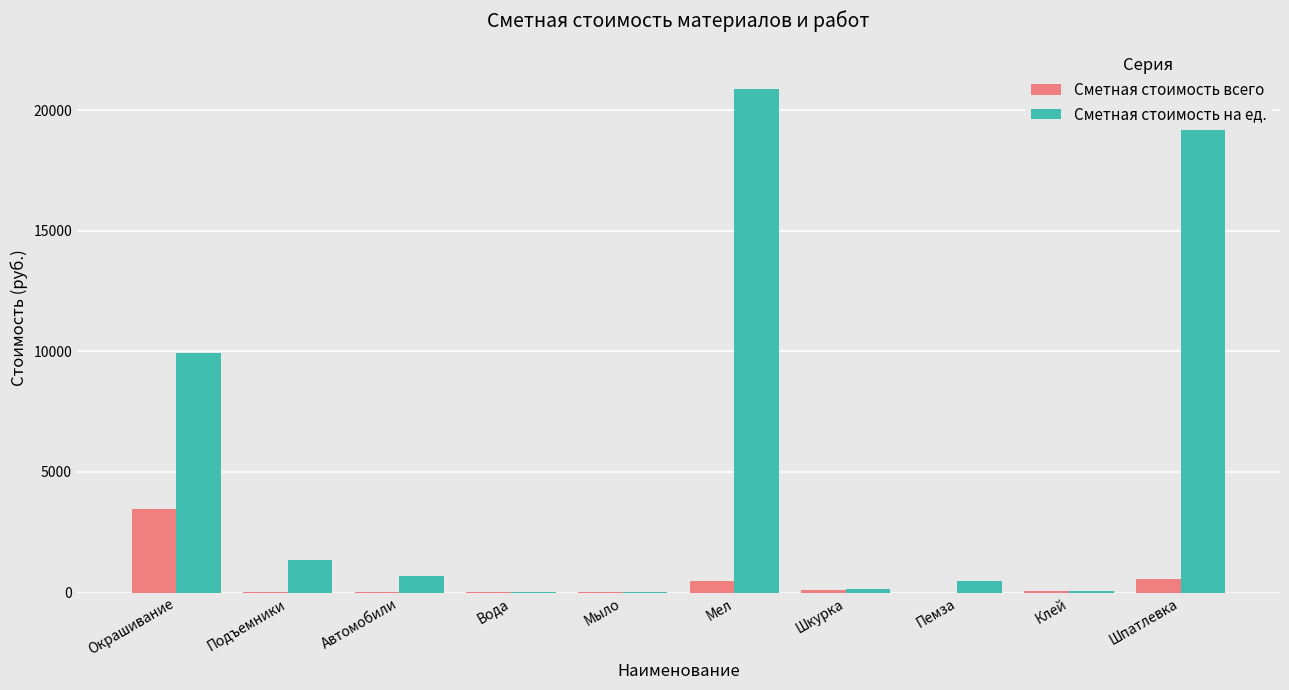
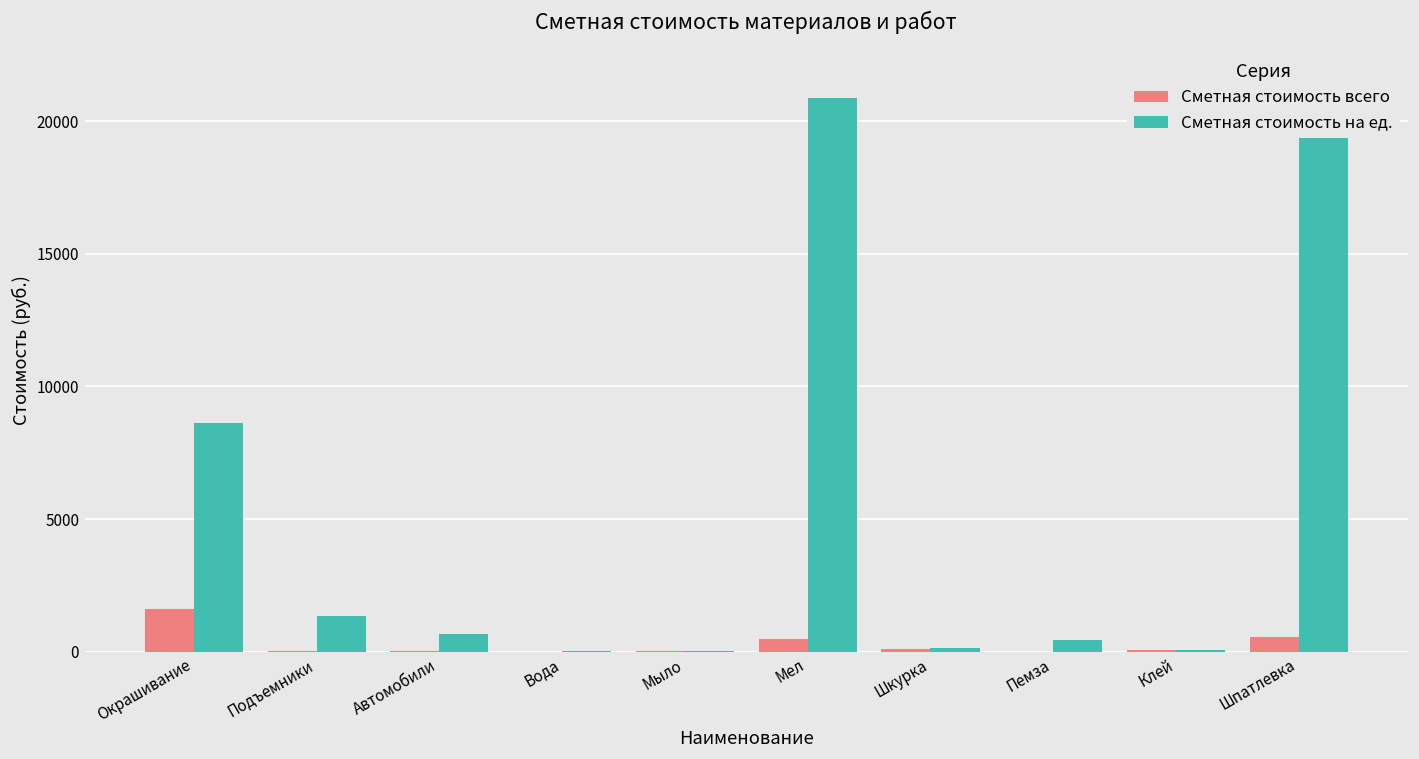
  {
    "Сметная стоимость всего": {
-     "Окрашивание": 3400,
+     "Окрашивание": 1600,
      "Мел": 500,
      "Шпатлевка": 600
    },
    "Сметная стоимость на ед.": {
-     "Окрашивание": 9900,
+     "Окрашивание": 8600,
      "Подъемники": 1400,
      "Автомобили": 700,
      "Мел": 20900,
      "Шкурка": 200,
      "Пемза": 500
    }
  }
